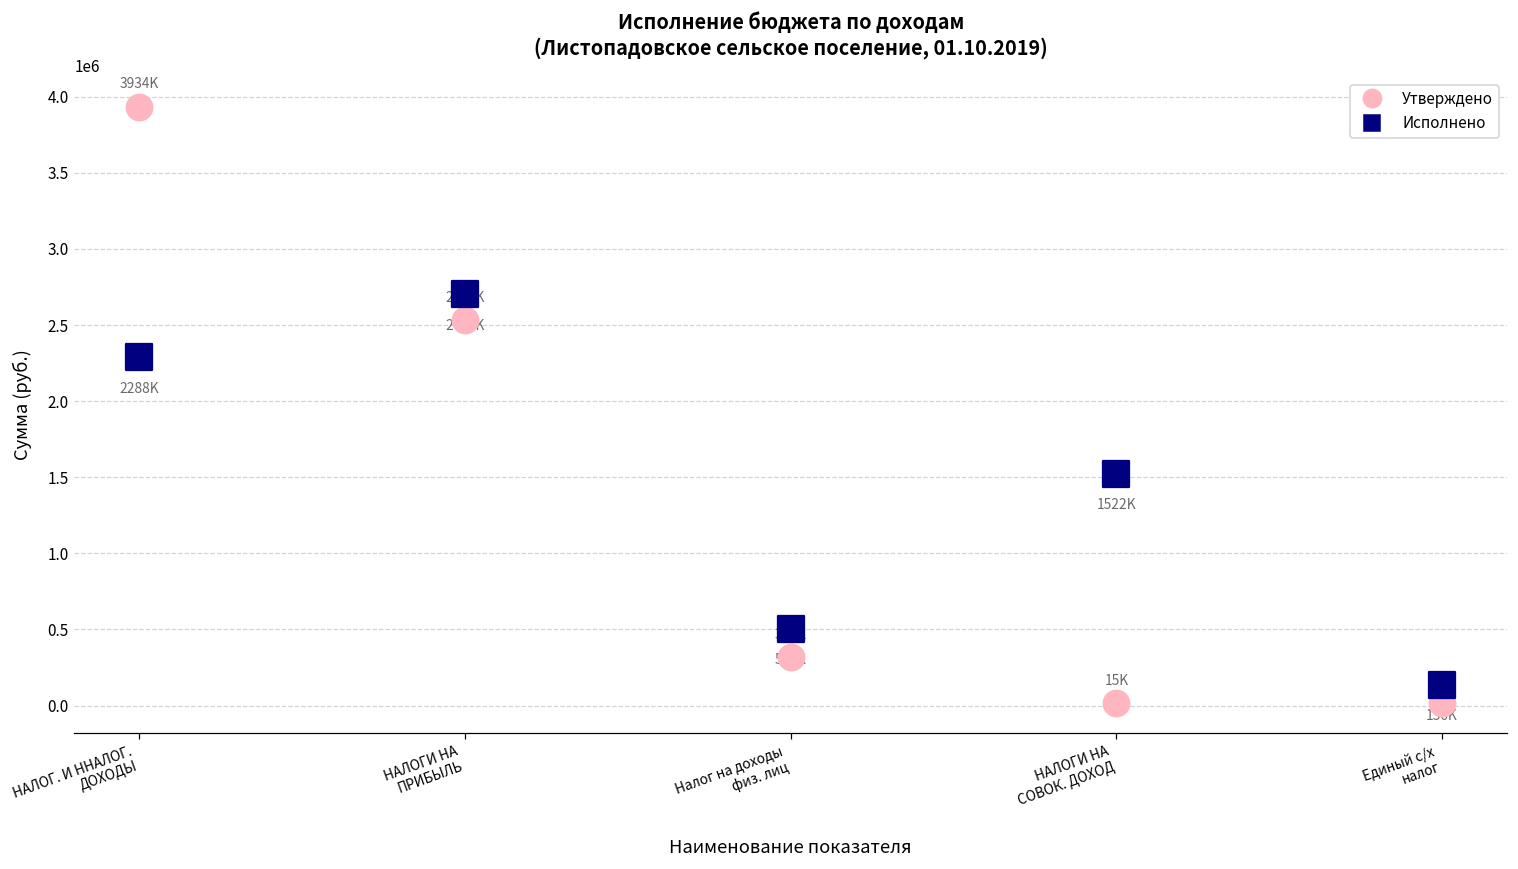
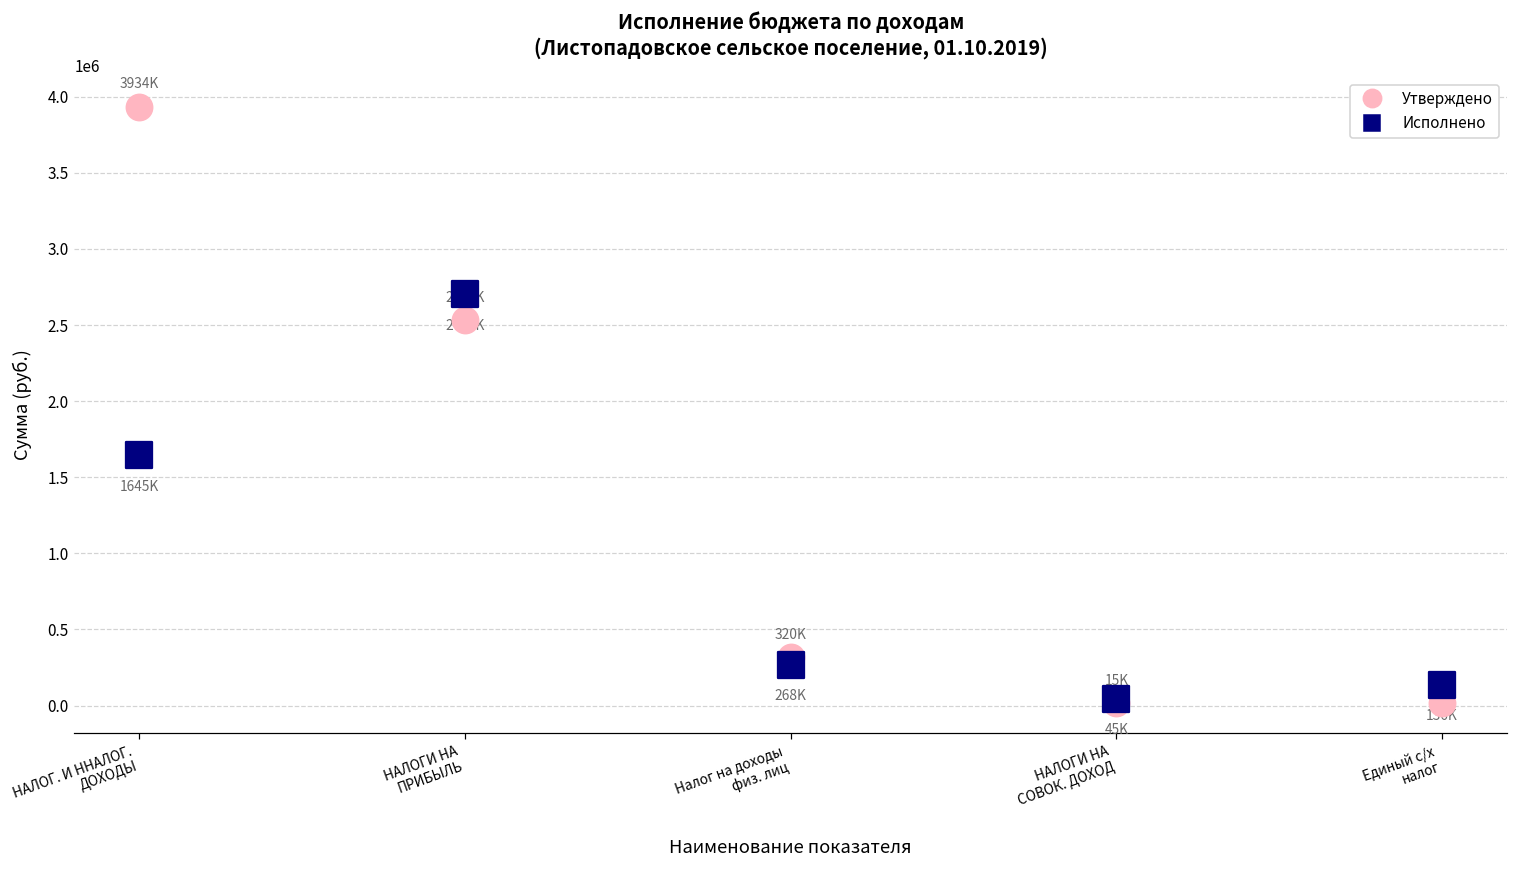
  {
    "Исполнено": {
-     "НАЛОГ. И ННАЛОГ. ДОХОДЫ": "2288K",
-     "Налог на доходы физ. лиц": "503K",
-     "НАЛОГИ НА СОВОК. ДОХОД": "1522K"
+     "НАЛОГ. И ННАЛОГ. ДОХОДЫ": "1645K",
+     "Налог на доходы физ. лиц": "268K",
+     "НАЛОГИ НА СОВОК. ДОХОД": "45K"
    }
  }
